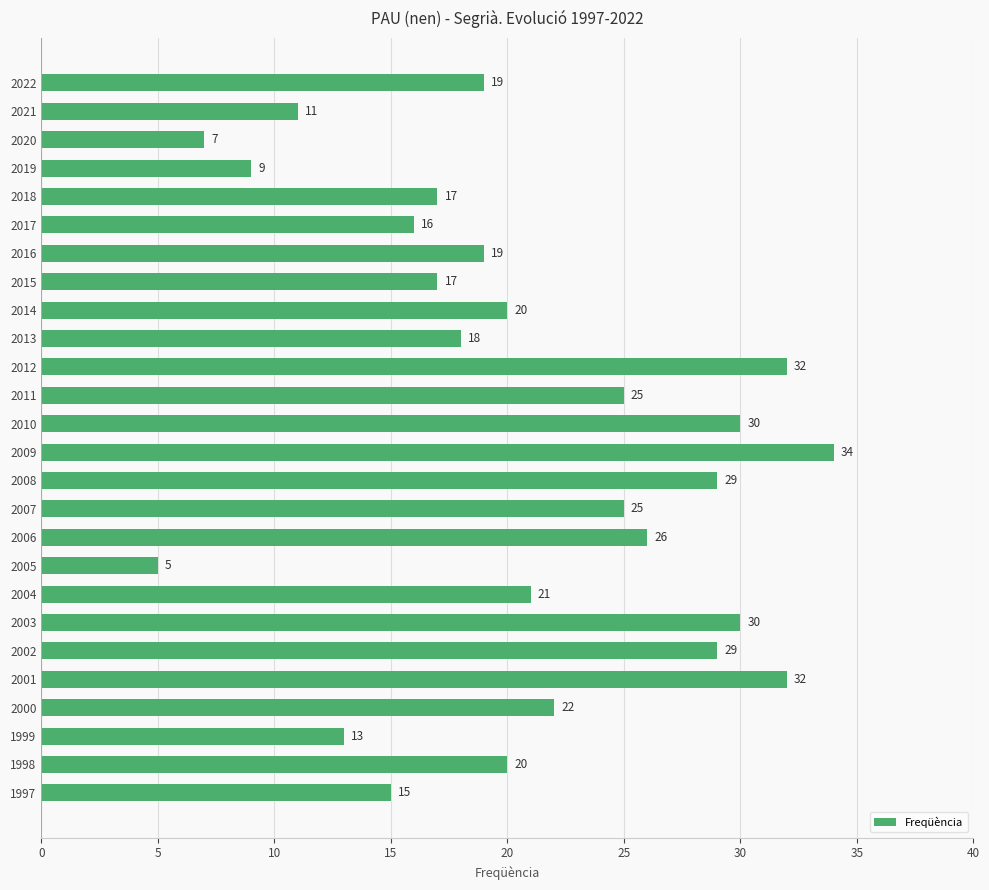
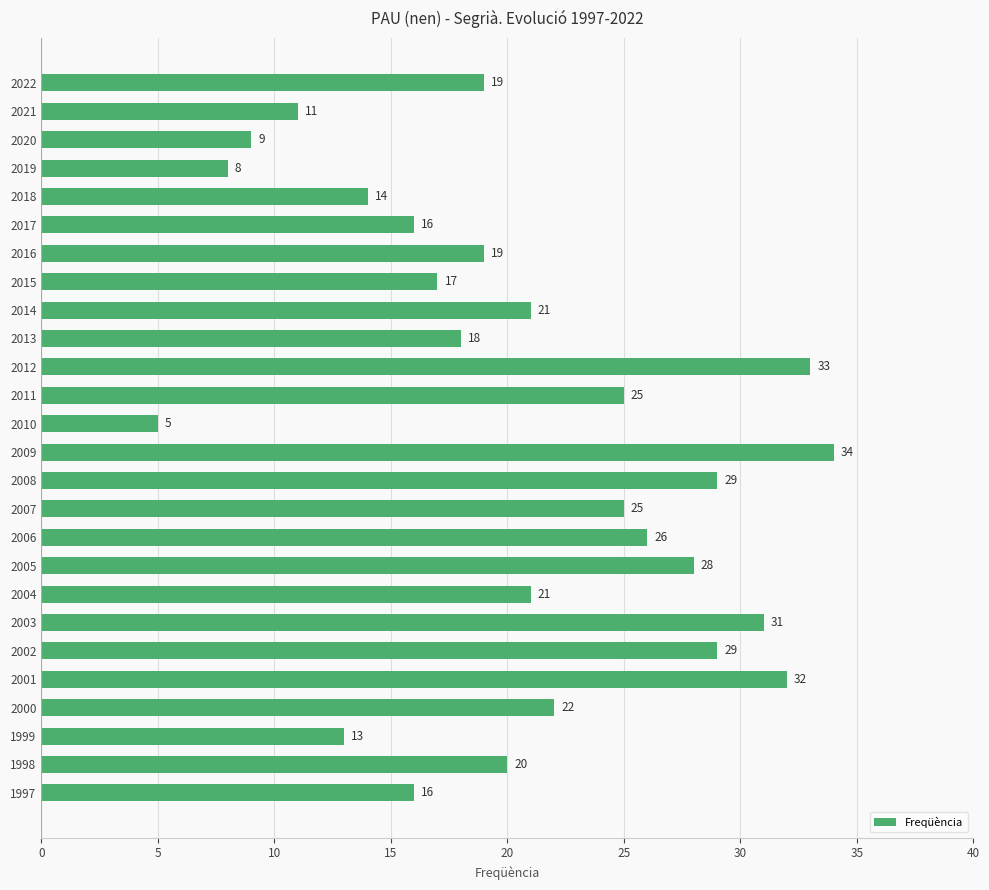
  {
    "2022": 19,
    "2021": 11,
-   "2020": 7,
-   "2019": 9,
-   "2018": 17,
+   "2020": 9,
+   "2019": 8,
+   "2018": 14,
    "2017": 16,
    "2016": 19,
    "2015": 17,
-   "2014": 20,
+   "2014": 21,
    "2013": 18,
-   "2012": 32,
+   "2012": 33,
    "2011": 25,
-   "2010": 30,
+   "2010": 5,
    "2009": 34,
    "2008": 29,
    "2007": 25,
    "2006": 26,
-   "2005": 5,
+   "2005": 28,
    "2004": 21,
-   "2003": 30,
+   "2003": 31,
    "2002": 29,
    "2001": 32,
    "2000": 22,
    "1999": 13,
    "1998": 20,
-   "1997": 15
+   "1997": 16
  }
